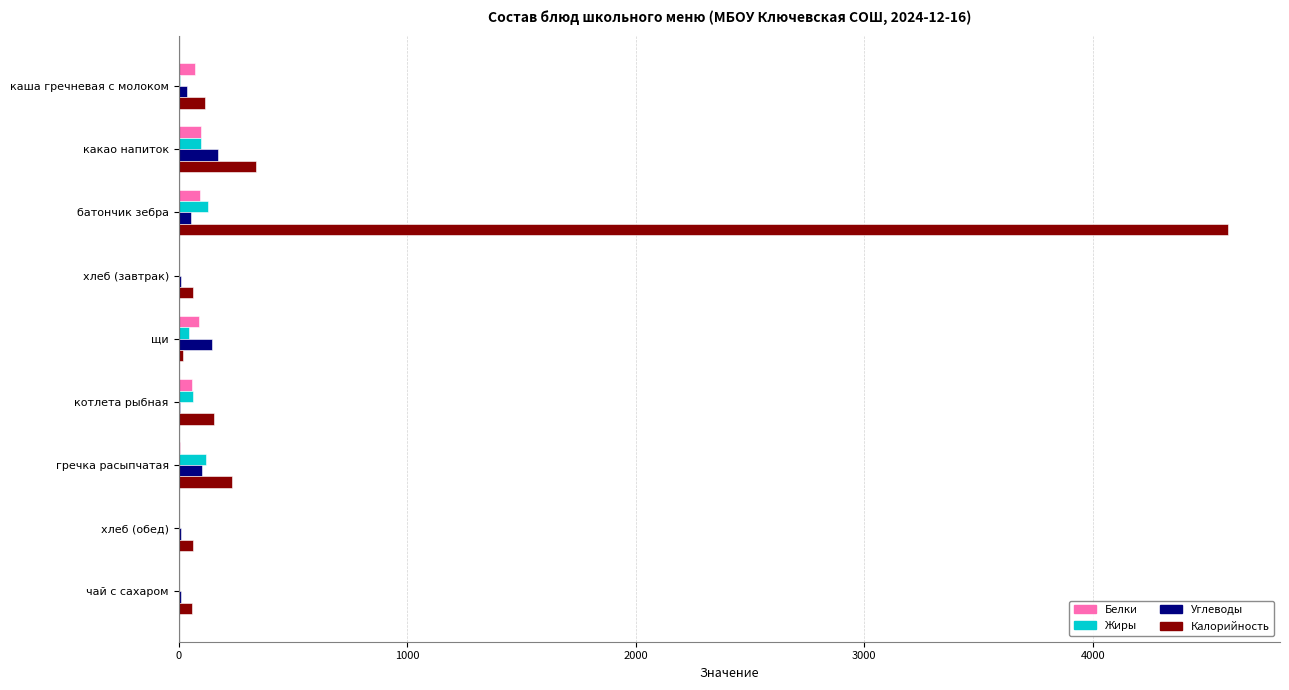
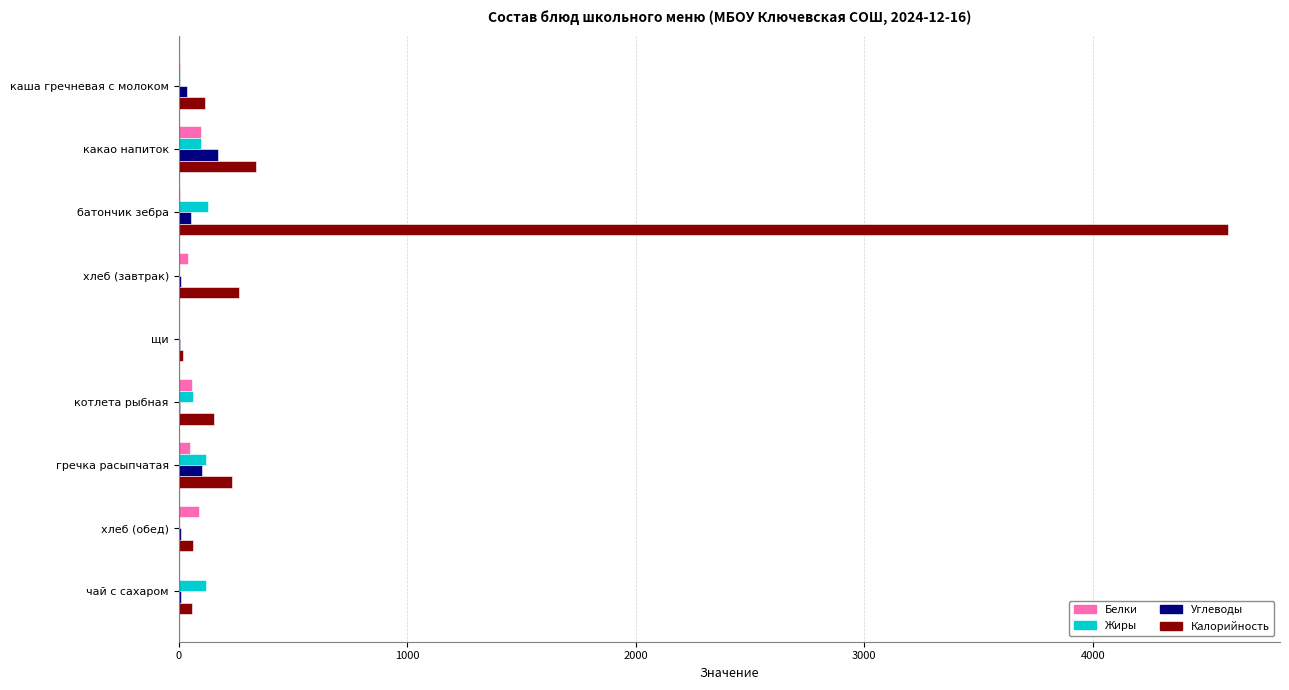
  {
    "Белки": {
-     "каша гречневая с молоком": 70,
+     "каша гречневая с молоком": 10,
      "какао напиток": 100,
-     "батончик зебра": 100,
-     "хлеб (завтрак)": 0,
-     "щи": 90,
+     "батончик зебра": 10,
+     "хлеб (завтрак)": 40,
+     "щи": 0,
      "котлета рыбная": 60,
-     "гречка расыпчатая": 10,
-     "хлеб (обед)": 0
+     "гречка расыпчатая": 50,
+     "хлеб (обед)": 90
    },
    "Жиры": {
      "какао напиток": 100,
      "батончик зебра": 130,
-     "щи": 50,
+     "щи": 0,
      "котлета рыбная": 60,
      "гречка расыпчатая": 120,
-     "чай с сахаром": 0
+     "чай с сахаром": 120
    },
    "Углеводы": {
      "каша гречневая с молоком": 40,
      "какао напиток": 170,
      "батончик зебра": 60,
-     "щи": 150,
+     "щи": 10,
      "гречка расыпчатая": 100
    },
    "Калорийность": {
      "каша гречневая с молоком": 110,
      "какао напиток": 340,
      "батончик зебра": 4590,
-     "хлеб (завтрак)": 60,
+     "хлеб (завтрак)": 270,
      "щи": 20,
      "котлета рыбная": 150,
      "гречка расыпчатая": 230,
      "хлеб (обед)": 60,
      "чай с сахаром": 60
    }
  }
